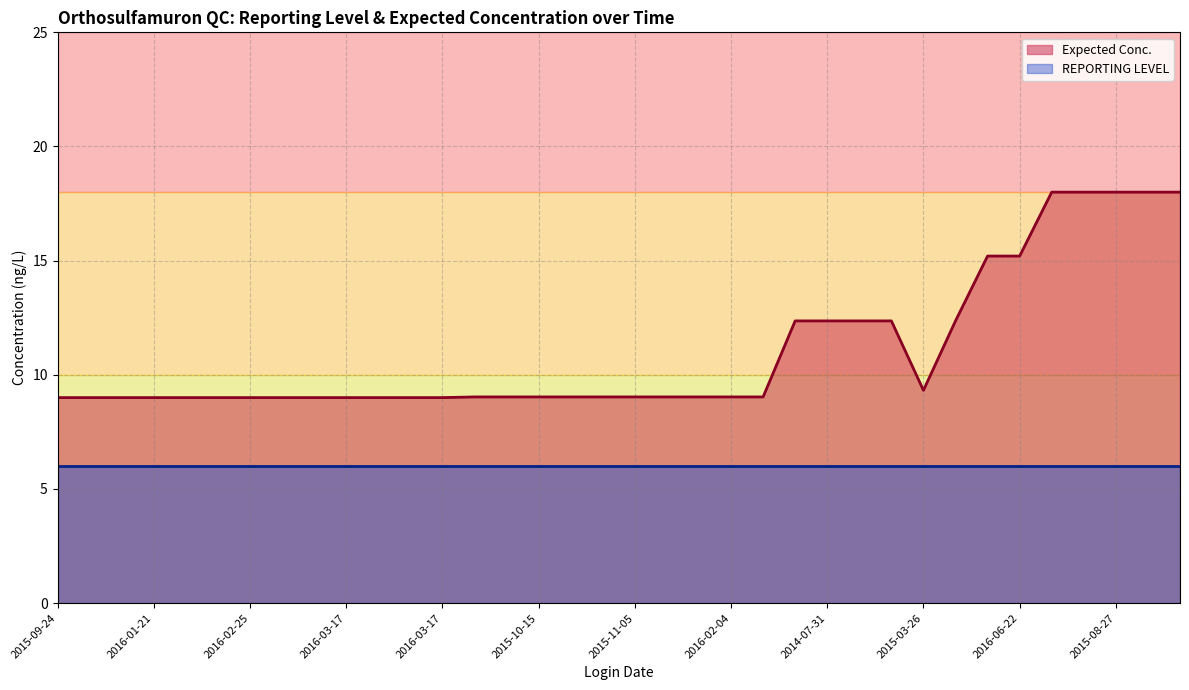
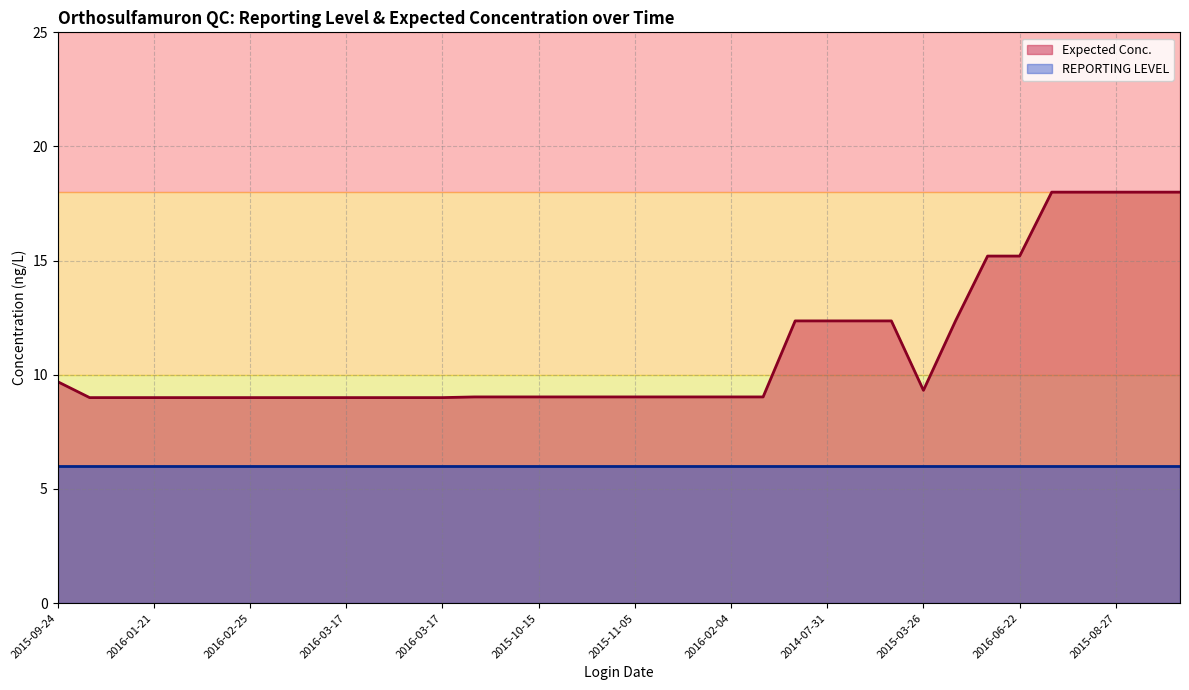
  {
    "Expected Conc.": {
-     "2015-09-24": 9.0,
+     "2015-09-24": 9.7,
      "2014-07-31": 12.4,
      "2015-03-26": 9.3
    },
    "REPORTING LEVEL": {
      "2015-09-24": 6.0,
      "2014-07-31": 6.0,
      "2015-03-26": 6.0
    }
  }
